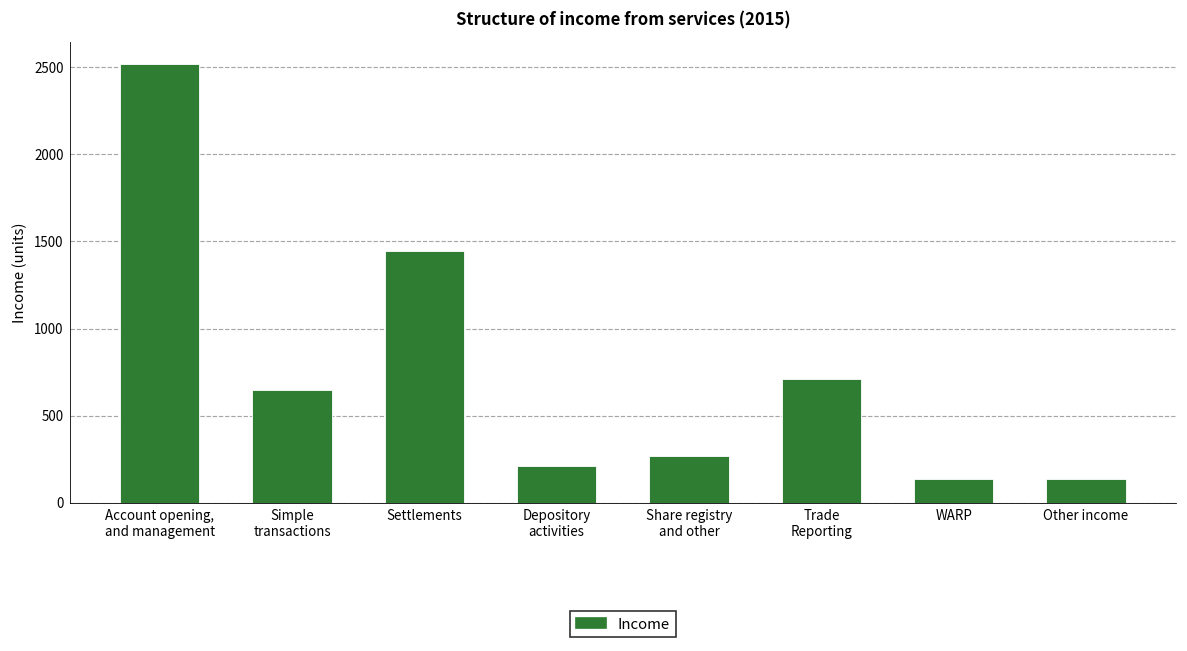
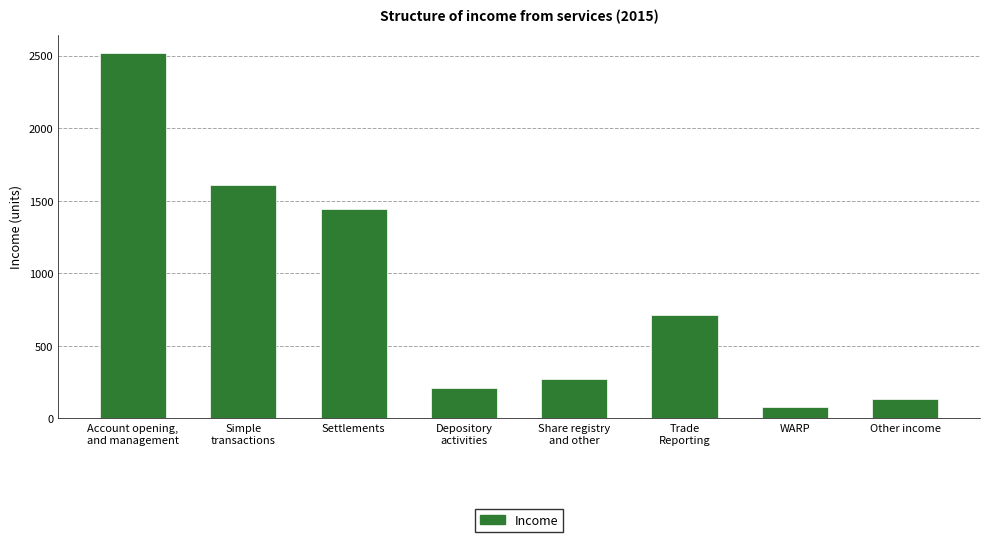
  {
    "Account opening, and management": 2520,
-   "Simple transactions": 650,
+   "Simple transactions": 1610,
    "Settlements": 1440,
    "Depository activities": 210,
    "Share registry and other": 270,
    "Trade Reporting": 710,
-   "WARP": 140,
+   "WARP": 80,
    "Other income": 140
  }
